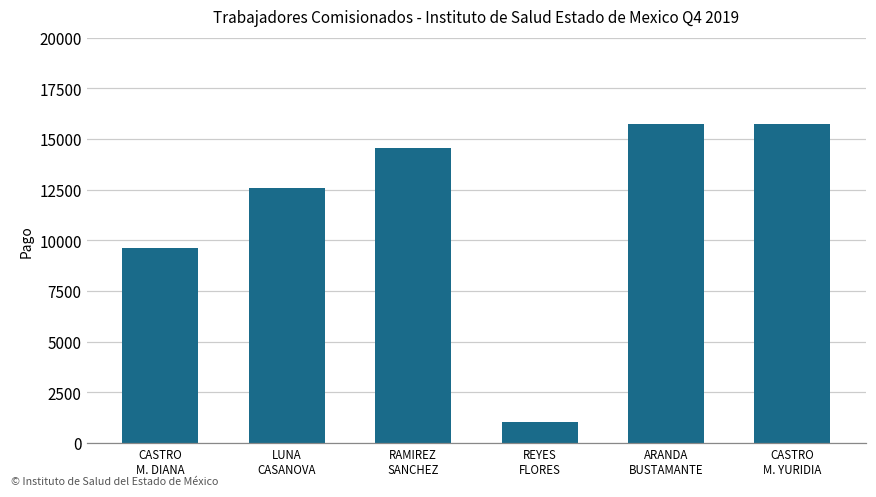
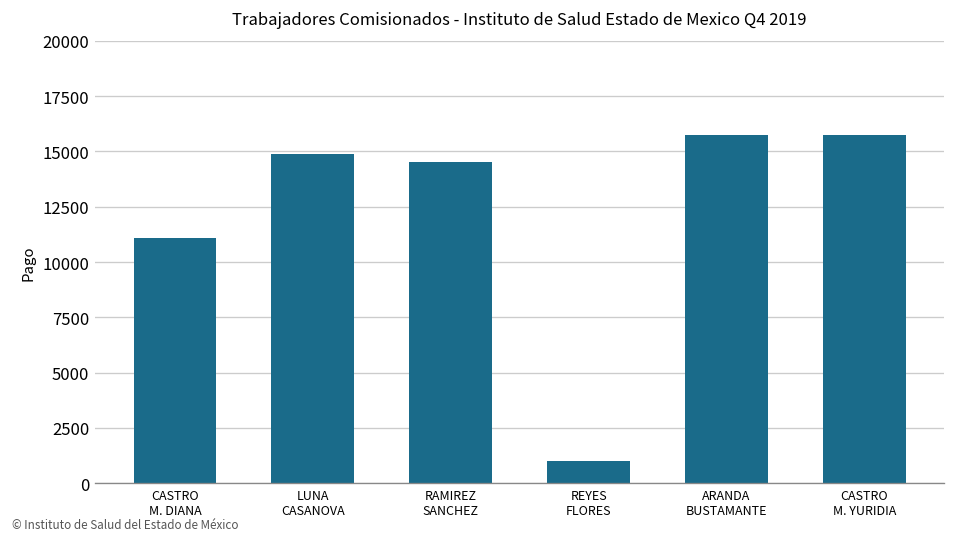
  {
-   "CASTRO M. DIANA": 9600,
-   "LUNA CASANOVA": 12600,
+   "CASTRO M. DIANA": 11100,
+   "LUNA CASANOVA": 14900,
    "RAMIREZ SANCHEZ": 14500,
    "REYES FLORES": 1000,
    "ARANDA BUSTAMANTE": 15700,
    "CASTRO M. YURIDIA": 15700
  }
